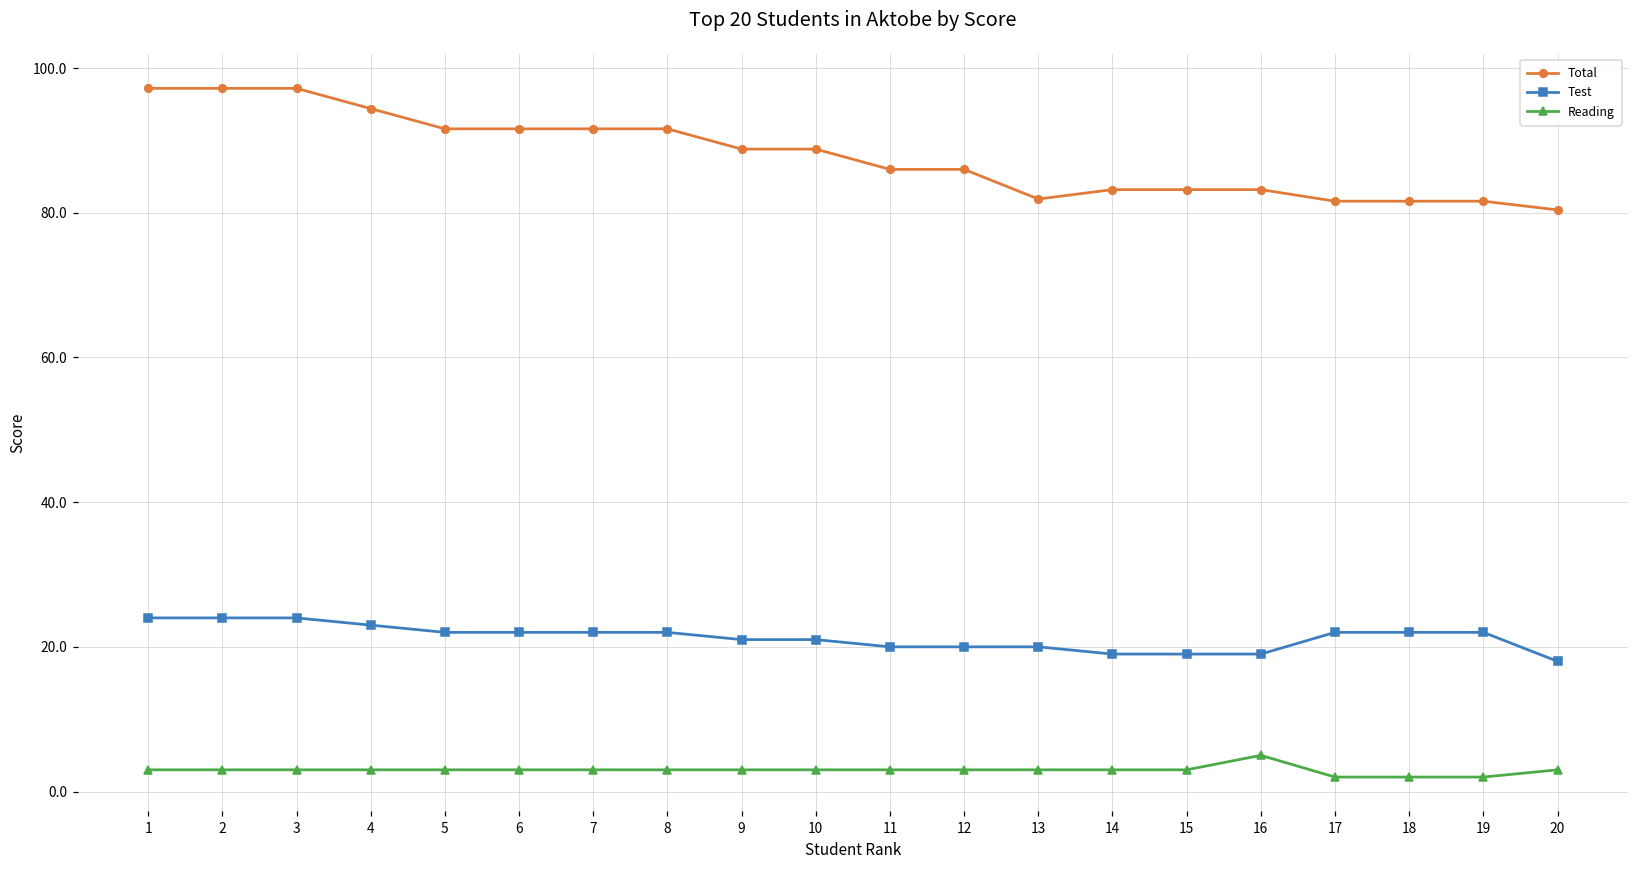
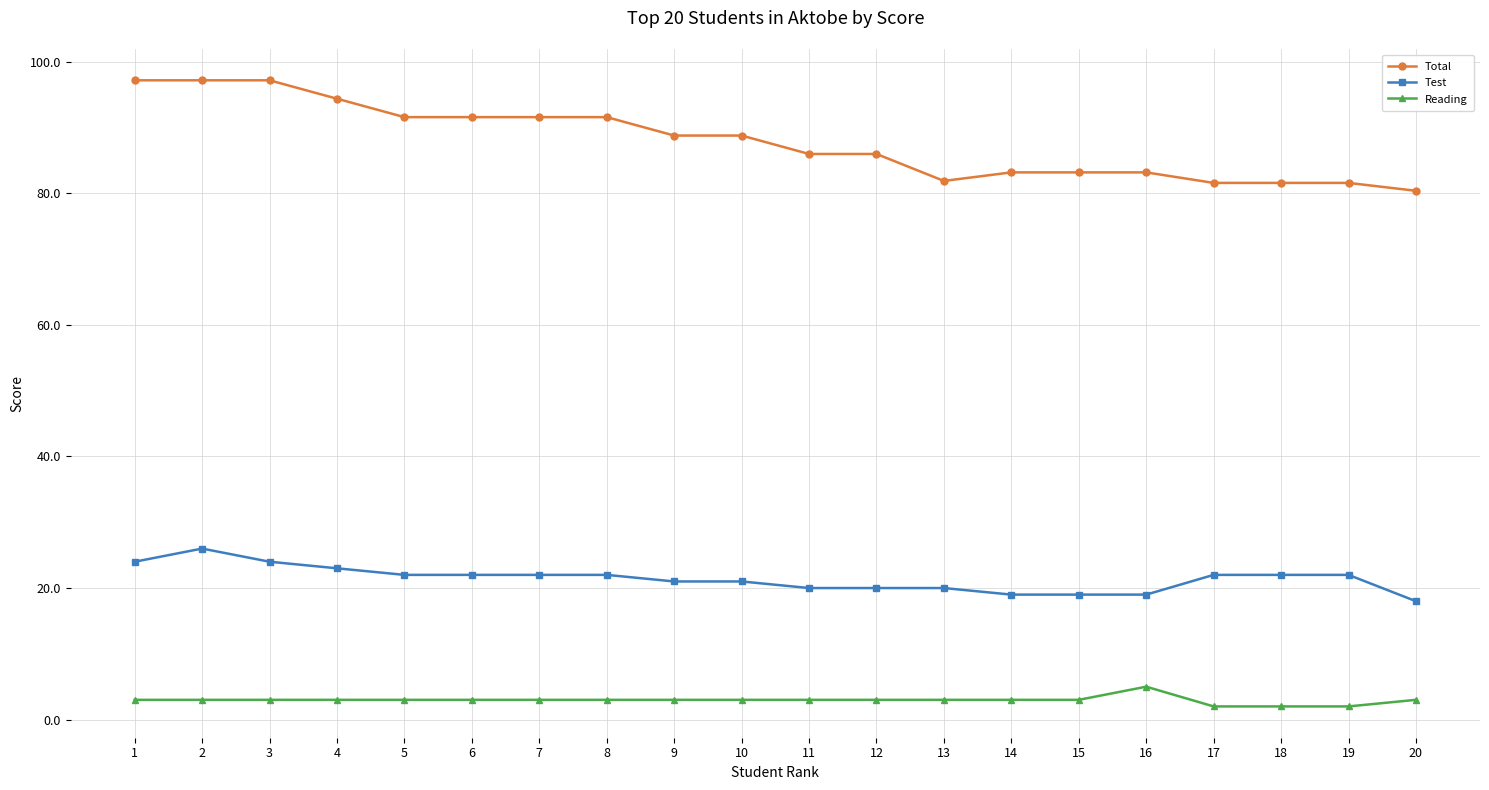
  {
    "Total": {
      "1": 97,
      "2": 97,
      "3": 97,
      "4": 94,
      "5": 92,
      "6": 92,
      "7": 92,
      "8": 92,
      "9": 89,
      "10": 89,
      "11": 86,
      "12": 86,
      "13": 82,
      "14": 83,
      "15": 83,
      "16": 83,
      "17": 82,
      "18": 82,
      "19": 82,
      "20": 80
    },
    "Test": {
      "1": 24,
-     "2": 24,
+     "2": 26,
      "3": 24,
      "4": 23,
      "5": 22,
      "6": 22,
      "7": 22,
      "8": 22,
      "9": 21,
      "10": 21,
      "11": 20,
      "12": 20,
      "13": 20,
      "14": 19,
      "15": 19,
      "16": 19,
      "17": 22,
      "18": 22,
      "19": 22,
      "20": 18
    },
    "Reading": {
      "1": 3,
      "2": 3,
      "3": 3,
      "4": 3,
      "5": 3,
      "6": 3,
      "7": 3,
      "8": 3,
      "9": 3,
      "10": 3,
      "11": 3,
      "12": 3,
      "13": 3,
      "14": 3,
      "15": 3,
      "16": 5,
      "17": 2,
      "18": 2,
      "19": 2,
      "20": 3
    }
  }
